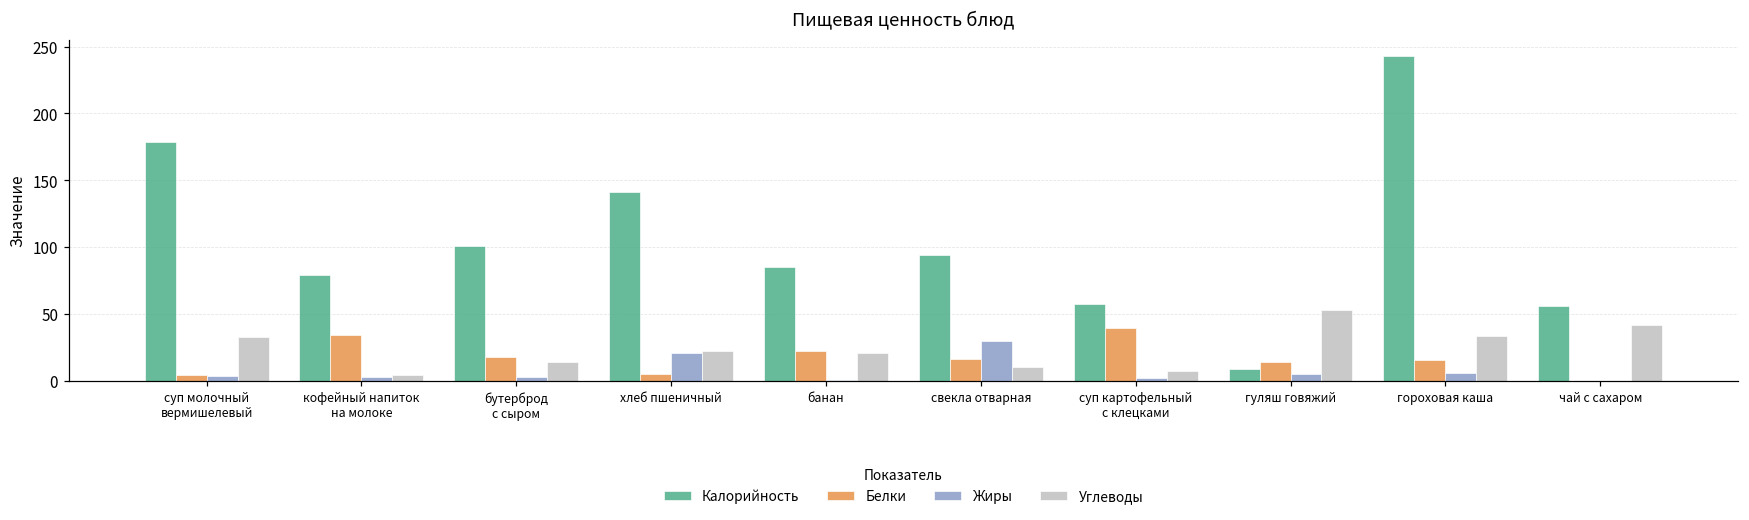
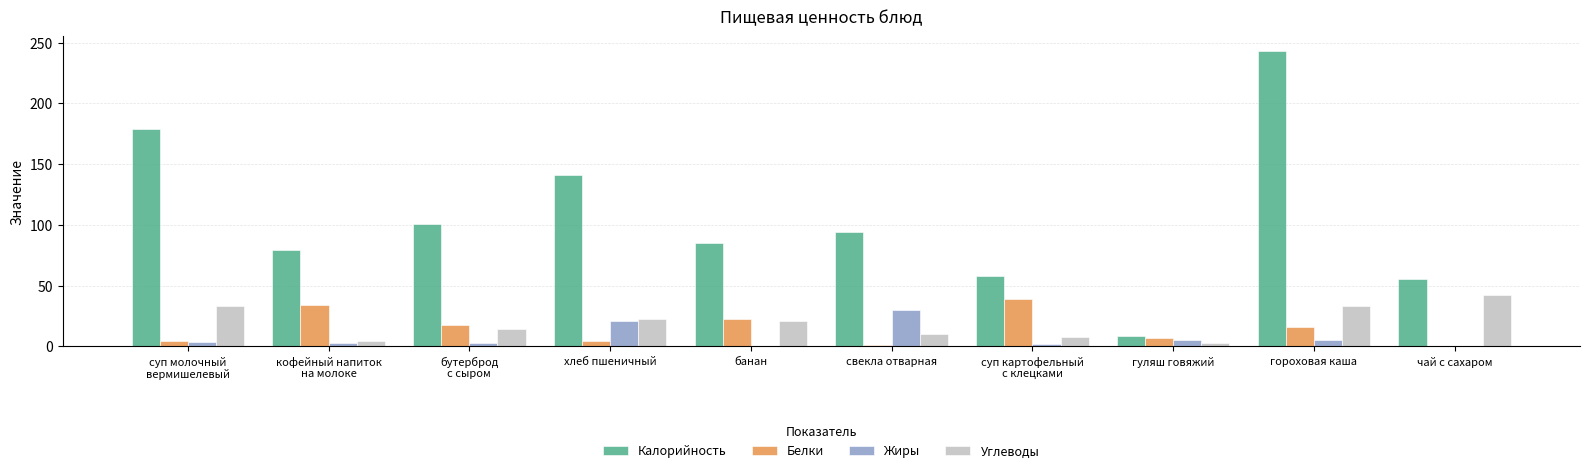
  {
    "Калорийность": {
      "суп молочный вермишелевый": 179,
      "кофейный напиток на молоке": 79,
      "бутерброд с сыром": 101,
      "хлеб пшеничный": 141,
      "банан": 85,
      "свекла отварная": 94,
      "суп картофельный с клецками": 58,
      "гуляш говяжий": 9,
      "гороховая каша": 243,
      "чай с сахаром": 56
    },
    "Белки": {
      "суп молочный вермишелевый": 4,
      "кофейный напиток на молоке": 34,
      "бутерброд с сыром": 17,
      "хлеб пшеничный": 5,
      "банан": 22,
-     "свекла отварная": 16,
+     "свекла отварная": 1,
      "суп картофельный с клецками": 39,
-     "гуляш говяжий": 14,
+     "гуляш говяжий": 7,
      "гороховая каша": 16
    },
    "Жиры": {
      "суп молочный вермишелевый": 4,
      "кофейный напиток на молоке": 3,
      "бутерброд с сыром": 3,
      "хлеб пшеничный": 21,
      "свекла отварная": 30,
      "гуляш говяжий": 5,
      "гороховая каша": 6,
      "чай с сахаром": 0
    },
    "Углеводы": {
      "суп молочный вермишелевый": 33,
      "кофейный напиток на молоке": 5,
      "бутерброд с сыром": 14,
      "хлеб пшеничный": 22,
      "банан": 21,
      "свекла отварная": 10,
      "суп картофельный с клецками": 8,
-     "гуляш говяжий": 53,
+     "гуляш говяжий": 3,
      "гороховая каша": 34,
      "чай с сахаром": 42
    }
  }
